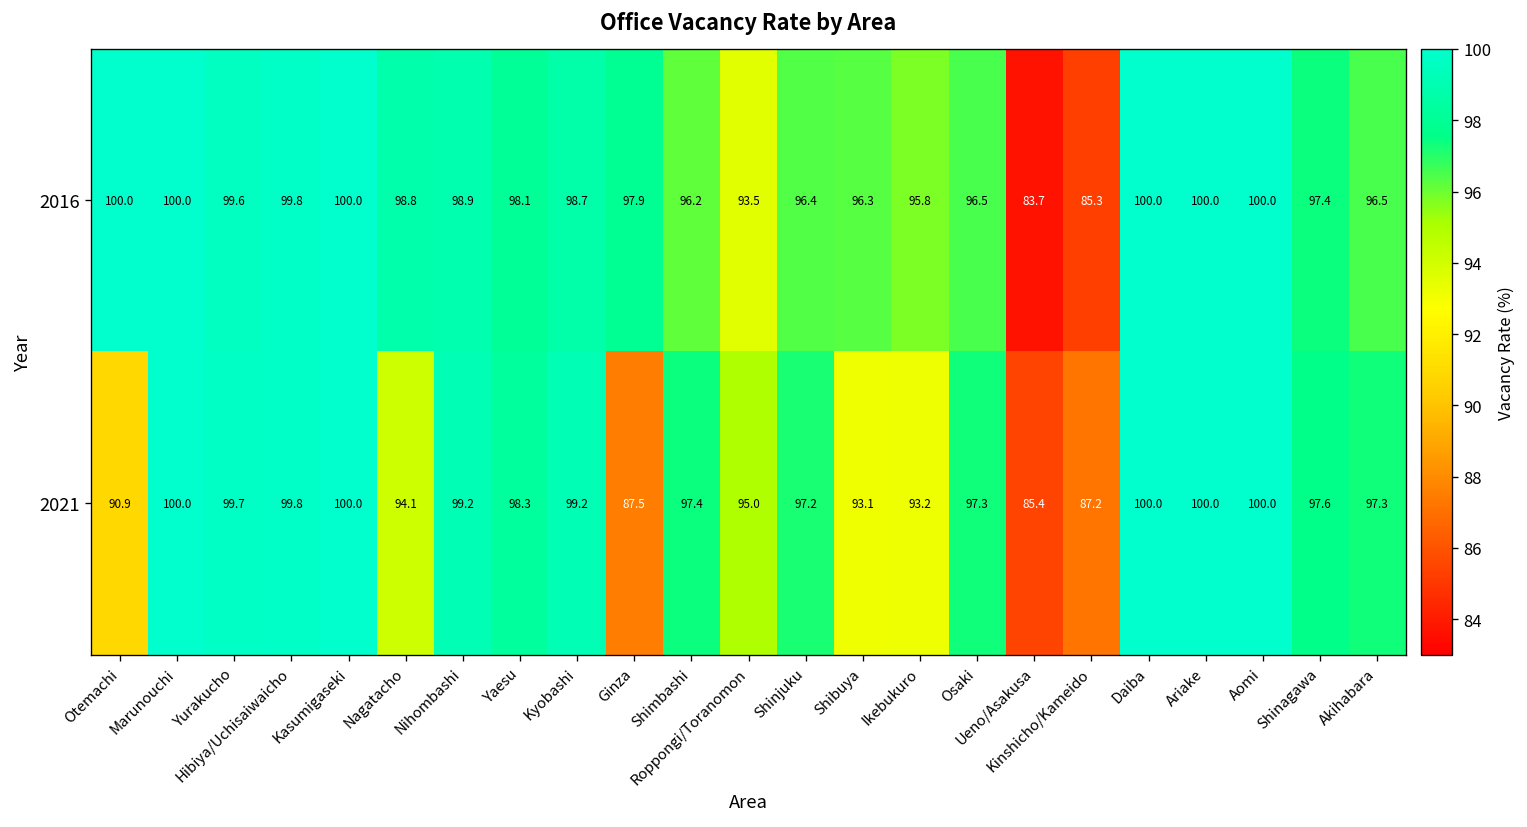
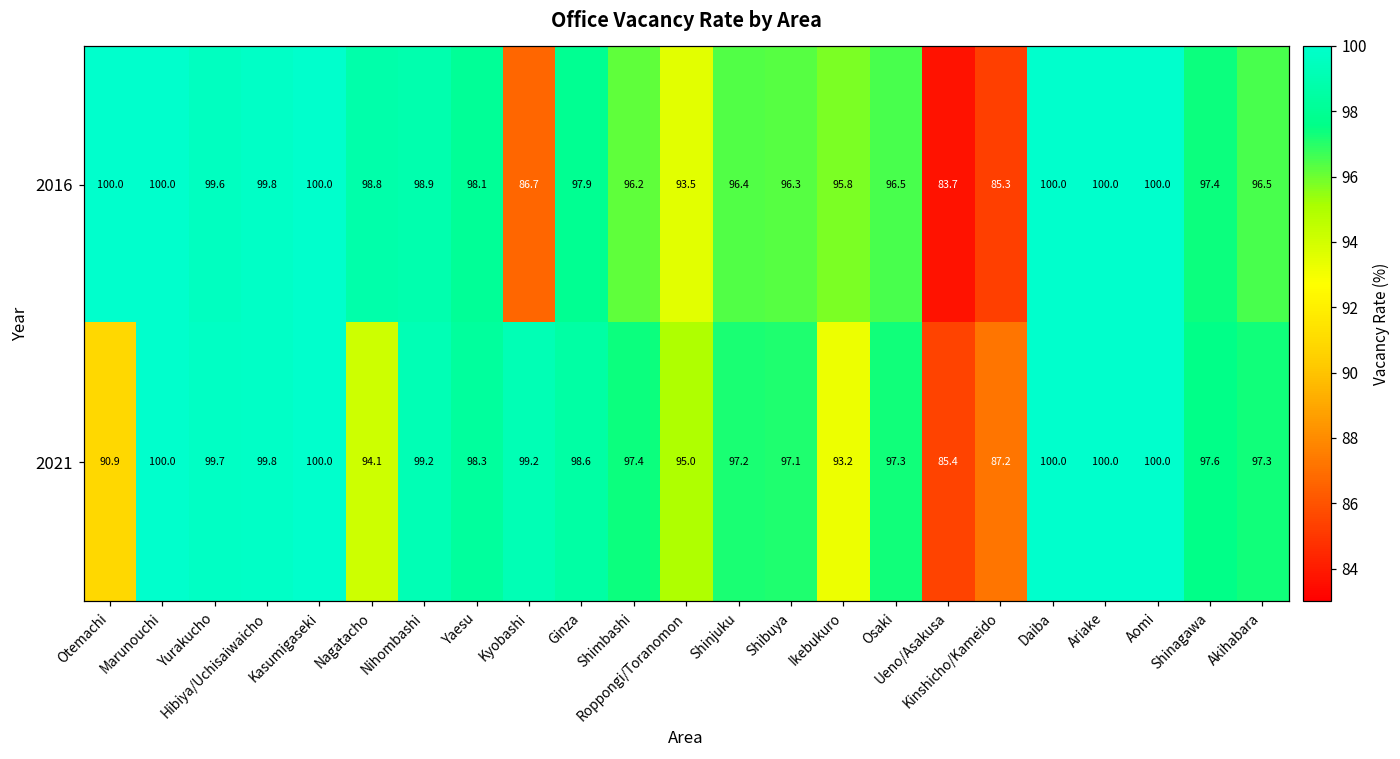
  {
    "2016": {
      "Otemachi": 100.0,
      "Marunouchi": 100.0,
      "Yurakucho": 99.6,
      "Hibiya/Uchisaiwaicho": 99.8,
      "Kasumigaseki": 100.0,
      "Nagatacho": 98.8,
      "Nihombashi": 98.9,
      "Yaesu": 98.1,
-     "Kyobashi": 98.7,
+     "Kyobashi": 86.7,
      "Ginza": 97.9,
      "Shimbashi": 96.2,
      "Roppongi/Toranomon": 93.5,
      "Shinjuku": 96.4,
      "Shibuya": 96.3,
      "Ikebukuro": 95.8,
      "Osaki": 96.5,
      "Ueno/Asakusa": 83.7,
      "Kinshicho/Kameido": 85.3,
      "Daiba": 100.0,
      "Ariake": 100.0,
      "Aomi": 100.0,
      "Shinagawa": 97.4,
      "Akihabara": 96.5
    },
    "2021": {
      "Otemachi": 90.9,
      "Marunouchi": 100.0,
      "Yurakucho": 99.7,
      "Hibiya/Uchisaiwaicho": 99.8,
      "Kasumigaseki": 100.0,
      "Nagatacho": 94.1,
      "Nihombashi": 99.2,
      "Yaesu": 98.3,
      "Kyobashi": 99.2,
-     "Ginza": 87.5,
+     "Ginza": 98.6,
      "Shimbashi": 97.4,
      "Roppongi/Toranomon": 95.0,
      "Shinjuku": 97.2,
-     "Shibuya": 93.1,
+     "Shibuya": 97.1,
      "Ikebukuro": 93.2,
      "Osaki": 97.3,
      "Ueno/Asakusa": 85.4,
      "Kinshicho/Kameido": 87.2,
      "Daiba": 100.0,
      "Ariake": 100.0,
      "Aomi": 100.0,
      "Shinagawa": 97.6,
      "Akihabara": 97.3
    }
  }
